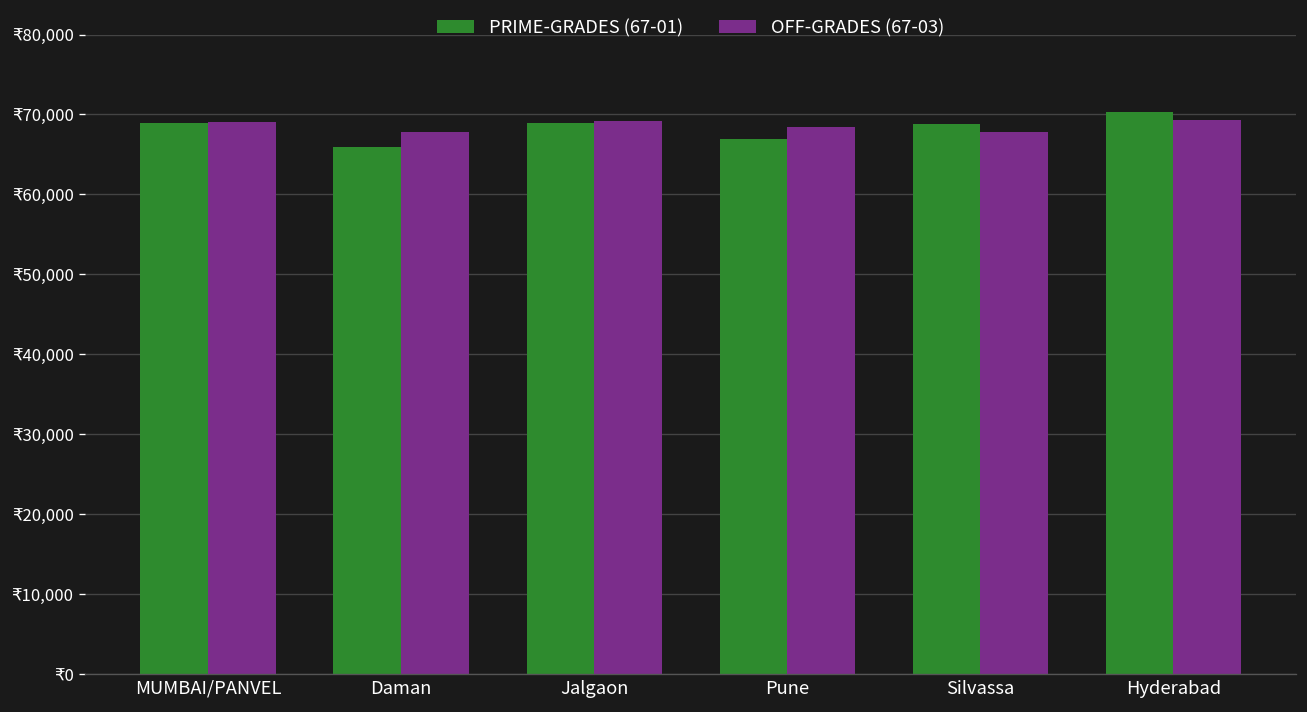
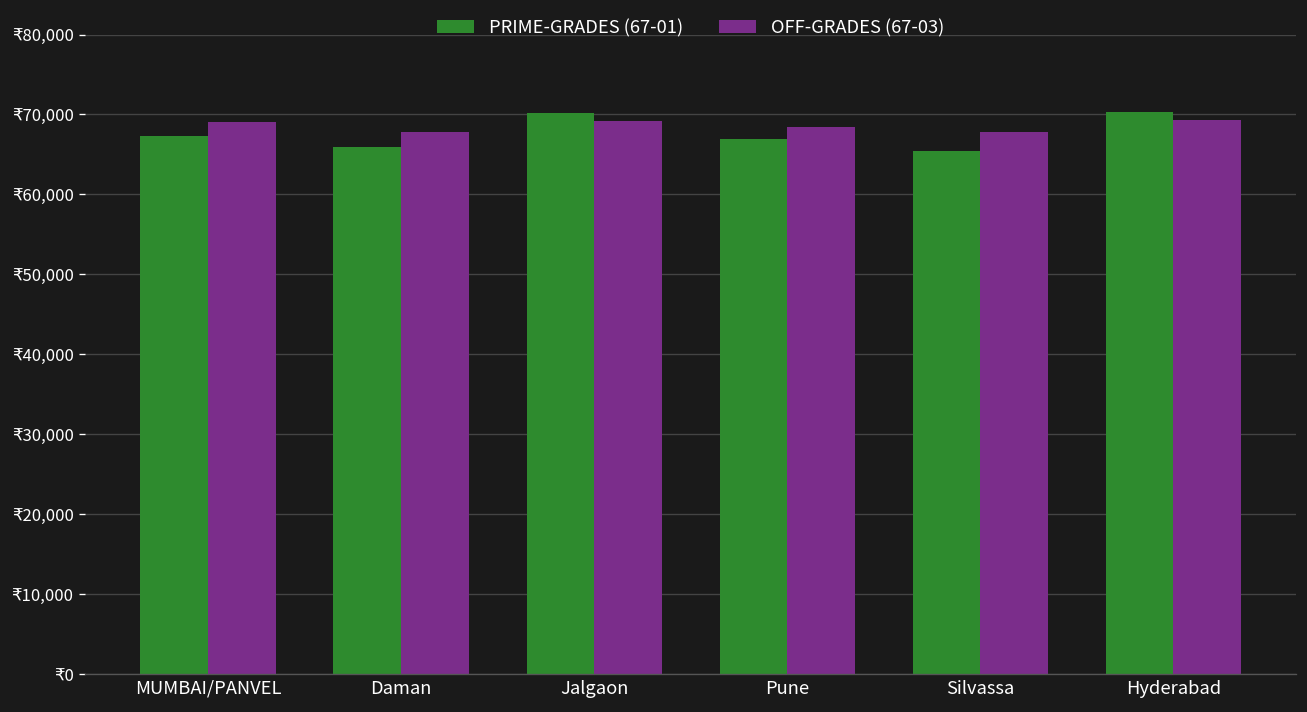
  {
    "PRIME-GRADES (67-01)": {
-     "MUMBAI/PANVEL": "₹69,000",
+     "MUMBAI/PANVEL": "₹67,000",
      "Daman": "₹66,000",
-     "Jalgaon": "₹69,000",
+     "Jalgaon": "₹70,000",
      "Pune": "₹67,000",
-     "Silvassa": "₹69,000",
+     "Silvassa": "₹65,000",
      "Hyderabad": "₹70,000"
    },
    "OFF-GRADES (67-03)": {
      "MUMBAI/PANVEL": "₹69,000",
      "Daman": "₹68,000",
      "Jalgaon": "₹69,000",
      "Pune": "₹68,000",
      "Silvassa": "₹68,000",
      "Hyderabad": "₹69,000"
    }
  }
